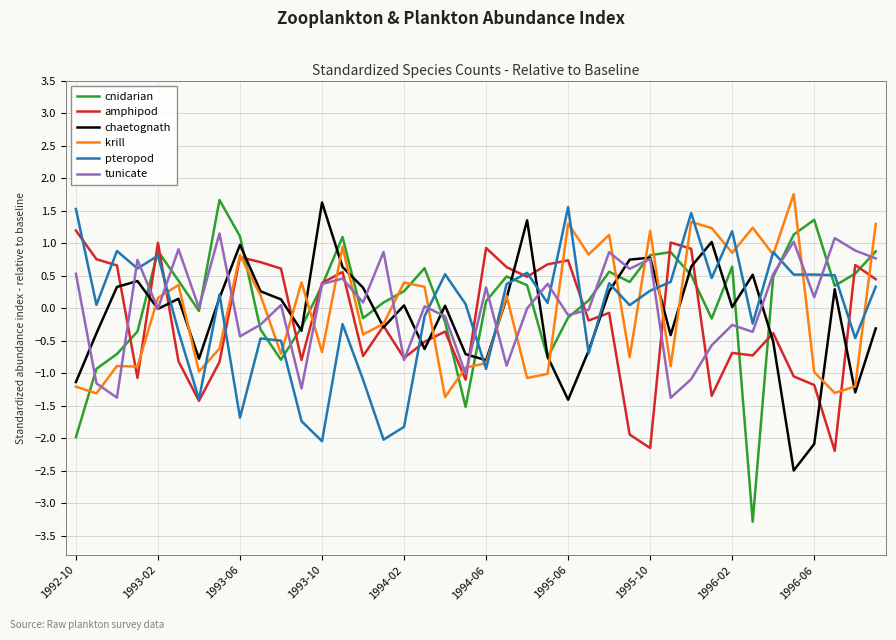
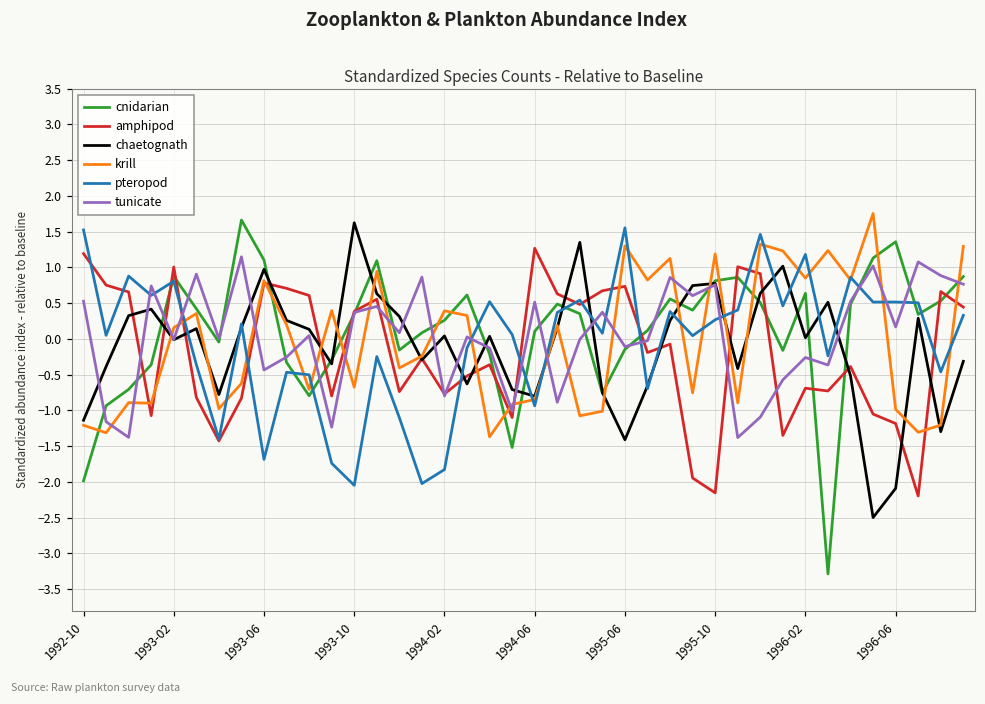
  {
    "cnidarian": {
      "1992-10": -2.0,
      "1993-02": 0.9,
      "1993-06": 1.1,
      "1994-02": 0.3,
      "1994-06": 0.1,
      "1996-02": 0.6,
      "1996-06": 1.4
    },
    "amphipod": {
      "1992-10": 1.2,
      "1993-02": 1.0,
-     "1994-06": 0.9,
+     "1994-06": 1.3,
      "1995-06": 0.7,
      "1995-10": -2.2,
      "1996-02": -0.7,
      "1996-06": -1.2
    },
    "chaetognath": {
      "1992-10": -1.1,
      "1993-06": 1.0,
      "1993-10": 1.6,
      "1994-02": 0.0,
      "1994-06": -0.8,
      "1995-06": -1.4,
      "1996-02": 0.0,
      "1996-06": -2.1
    },
    "krill": {
      "1992-10": -1.2,
      "1993-02": 0.2,
      "1993-10": -0.7,
      "1994-02": 0.4,
      "1994-06": -0.8,
      "1995-06": 1.3,
      "1995-10": 1.2,
      "1996-02": 0.9,
      "1996-06": -1.0
    },
    "pteropod": {
      "1992-10": 1.5,
      "1993-02": 0.8,
      "1993-06": -1.7,
      "1993-10": -2.0,
      "1994-02": -1.8,
      "1994-06": -0.9,
      "1995-06": 1.6,
      "1995-10": 0.3,
      "1996-02": 1.2,
      "1996-06": 0.5
    },
    "tunicate": {
      "1992-10": 0.5,
      "1993-06": -0.4,
-     "1994-06": 0.3,
+     "1994-06": 0.5,
      "1996-02": -0.3,
      "1996-06": 0.2
    }
  }
